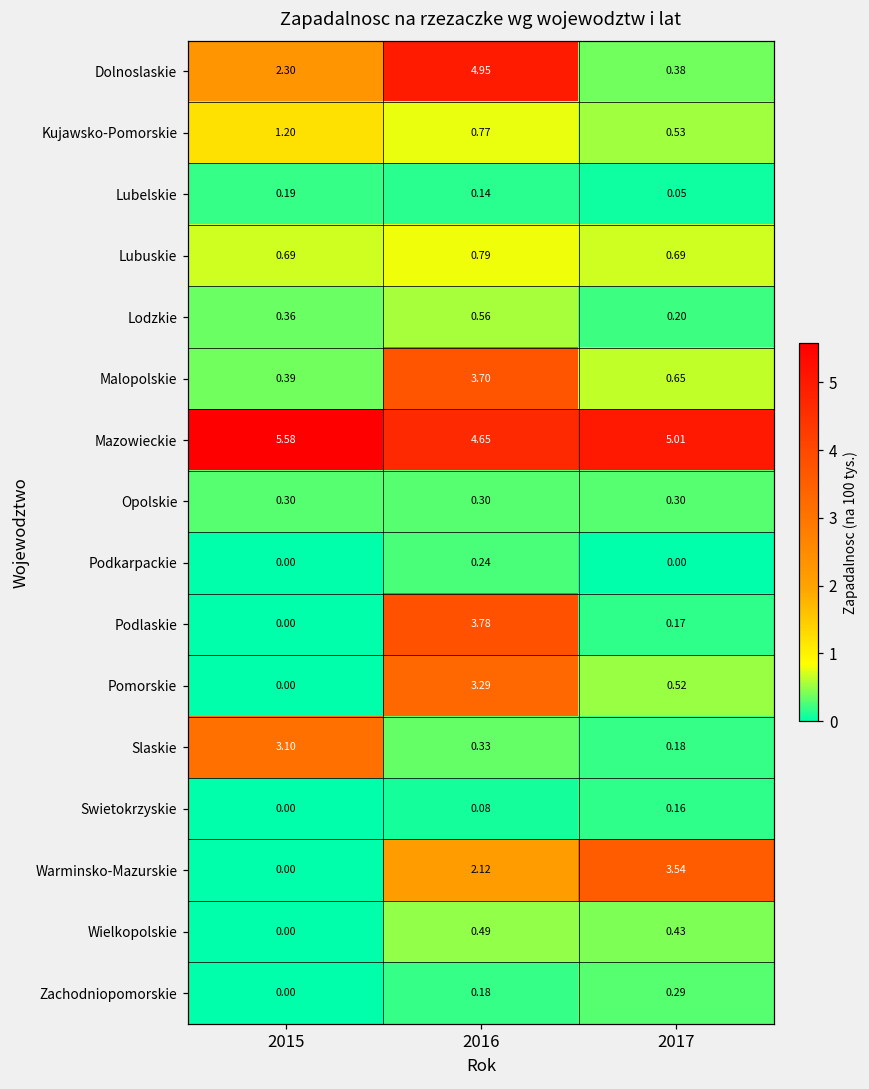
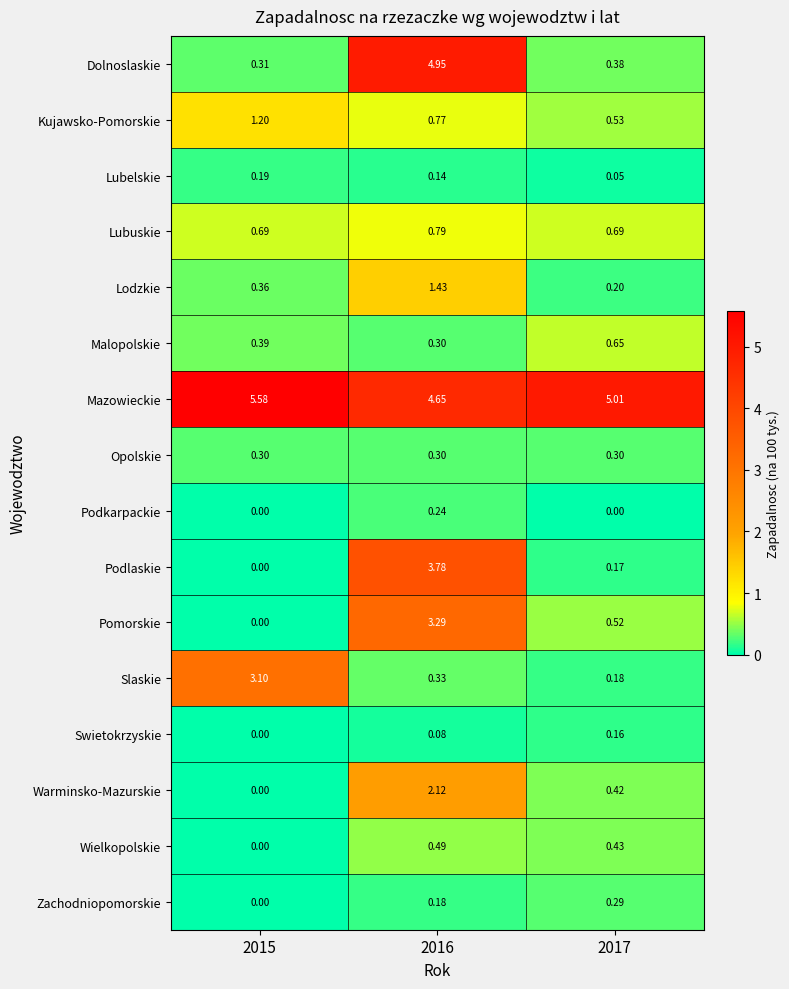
  {
    "Dolnoslaskie": {
-     "2015": 2.30,
+     "2015": 0.31,
      "2016": 4.95,
      "2017": 0.38
    },
    "Kujawsko-Pomorskie": {
      "2015": 1.20,
      "2016": 0.77,
      "2017": 0.53
    },
    "Lubelskie": {
      "2015": 0.19,
      "2016": 0.14,
      "2017": 0.05
    },
    "Lubuskie": {
      "2015": 0.69,
      "2016": 0.79,
      "2017": 0.69
    },
    "Lodzkie": {
      "2015": 0.36,
-     "2016": 0.56,
+     "2016": 1.43,
      "2017": 0.20
    },
    "Malopolskie": {
      "2015": 0.39,
-     "2016": 3.70,
+     "2016": 0.30,
      "2017": 0.65
    },
    "Mazowieckie": {
      "2015": 5.58,
      "2016": 4.65,
      "2017": 5.01
    },
    "Opolskie": {
      "2015": 0.30,
      "2016": 0.30,
      "2017": 0.30
    },
    "Podkarpackie": {
      "2015": 0.00,
      "2016": 0.24,
      "2017": 0.00
    },
    "Podlaskie": {
      "2015": 0.00,
      "2016": 3.78,
      "2017": 0.17
    },
    "Pomorskie": {
      "2015": 0.00,
      "2016": 3.29,
      "2017": 0.52
    },
    "Slaskie": {
      "2015": 3.10,
      "2016": 0.33,
      "2017": 0.18
    },
    "Swietokrzyskie": {
      "2015": 0.00,
      "2016": 0.08,
      "2017": 0.16
    },
    "Warminsko-Mazurskie": {
      "2015": 0.00,
      "2016": 2.12,
-     "2017": 3.54
+     "2017": 0.42
    },
    "Wielkopolskie": {
      "2015": 0.00,
      "2016": 0.49,
      "2017": 0.43
    },
    "Zachodniopomorskie": {
      "2015": 0.00,
      "2016": 0.18,
      "2017": 0.29
    }
  }
